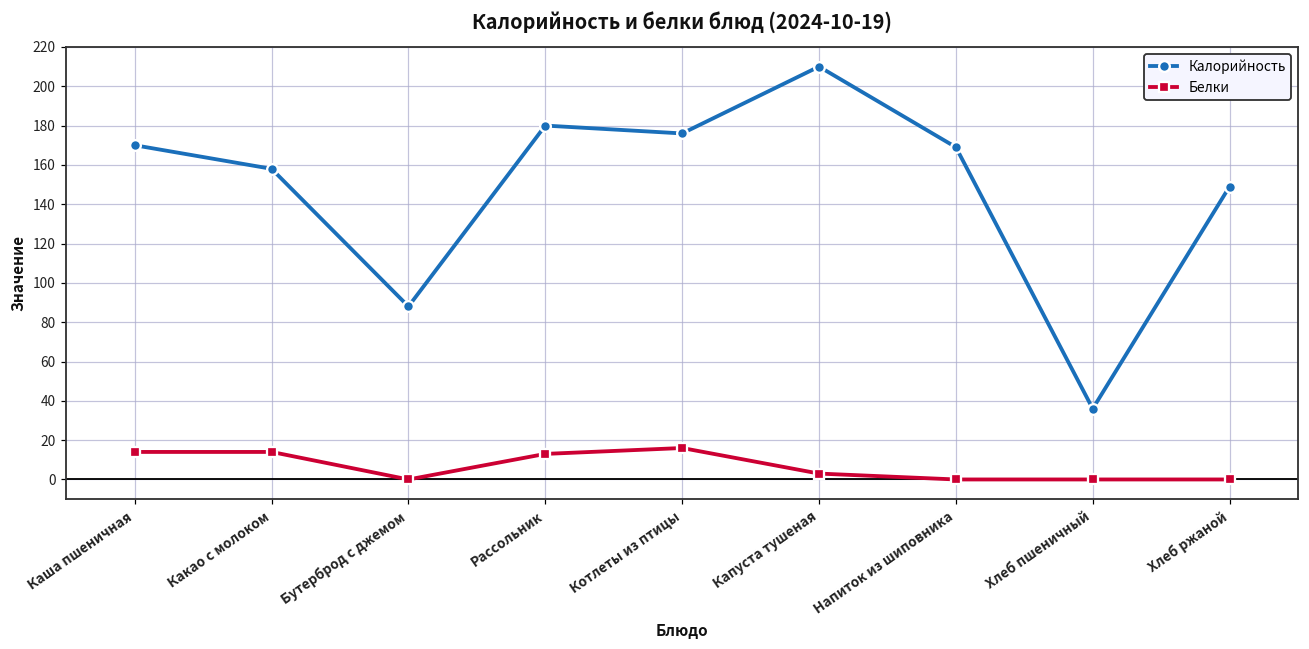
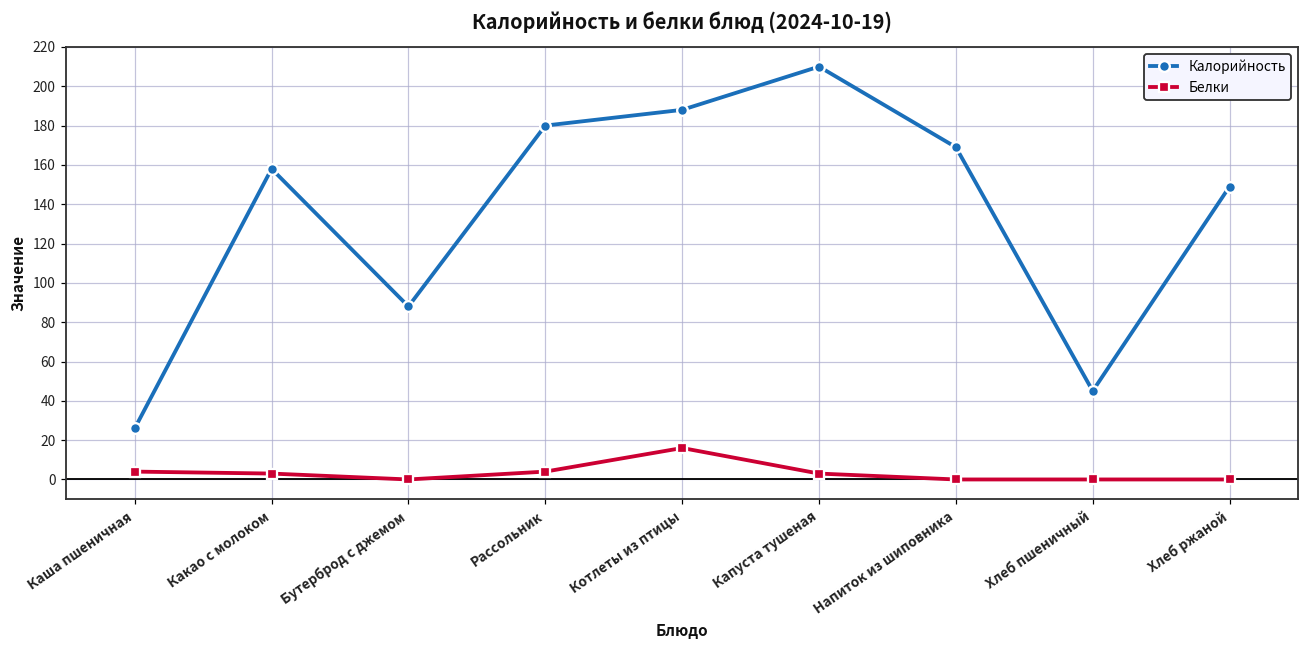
  {
    "Калорийность": {
-     "Каша пшеничная": 170,
+     "Каша пшеничная": 26,
      "Какао с молоком": 158,
      "Бутерброд с джемом": 88,
      "Рассольник": 180,
-     "Котлеты из птицы": 176,
+     "Котлеты из птицы": 188,
      "Капуста тушеная": 210,
      "Напиток из шиповника": 169,
-     "Хлеб пшеничный": 36,
+     "Хлеб пшеничный": 45,
      "Хлеб ржаной": 149
    },
    "Белки": {
-     "Каша пшеничная": 14,
-     "Какао с молоком": 14,
+     "Каша пшеничная": 4,
+     "Какао с молоком": 3,
      "Бутерброд с джемом": 0,
-     "Рассольник": 13,
+     "Рассольник": 4,
      "Котлеты из птицы": 16,
      "Капуста тушеная": 3,
      "Напиток из шиповника": 0,
      "Хлеб пшеничный": 0,
      "Хлеб ржаной": 0
    }
  }
